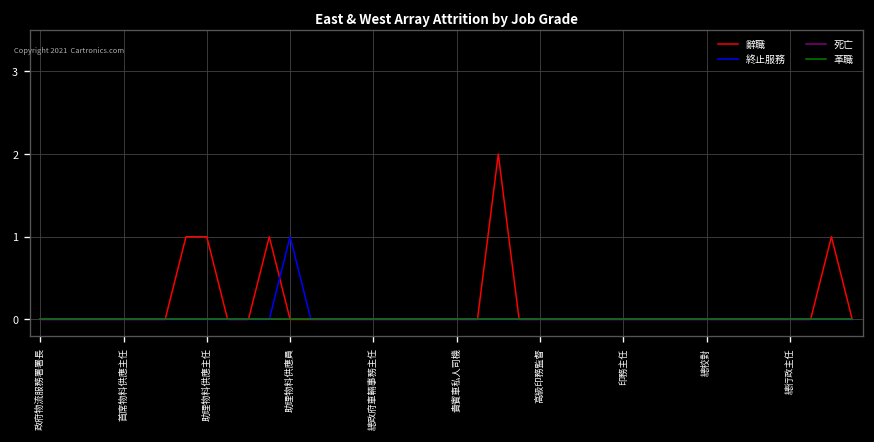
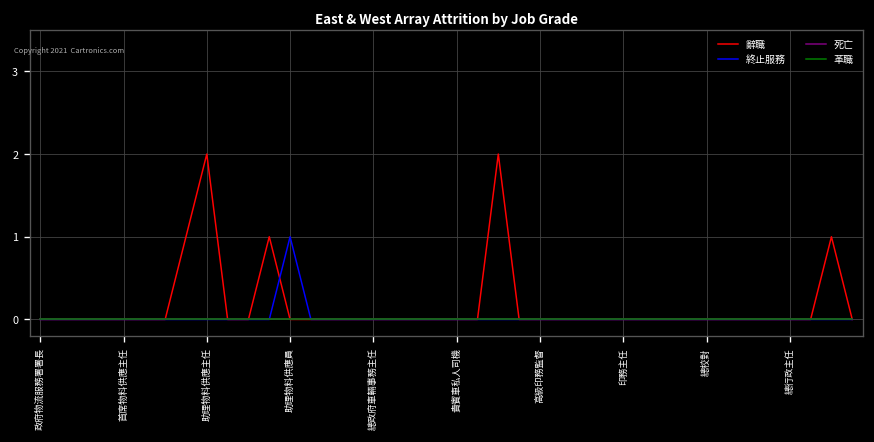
  {
    "辭職": {
-     "助理物料供應主任": 1
+     "助理物料供應主任": 2
    },
    "終止服務": {
      "助理物料供應員": 1
    }
  }
